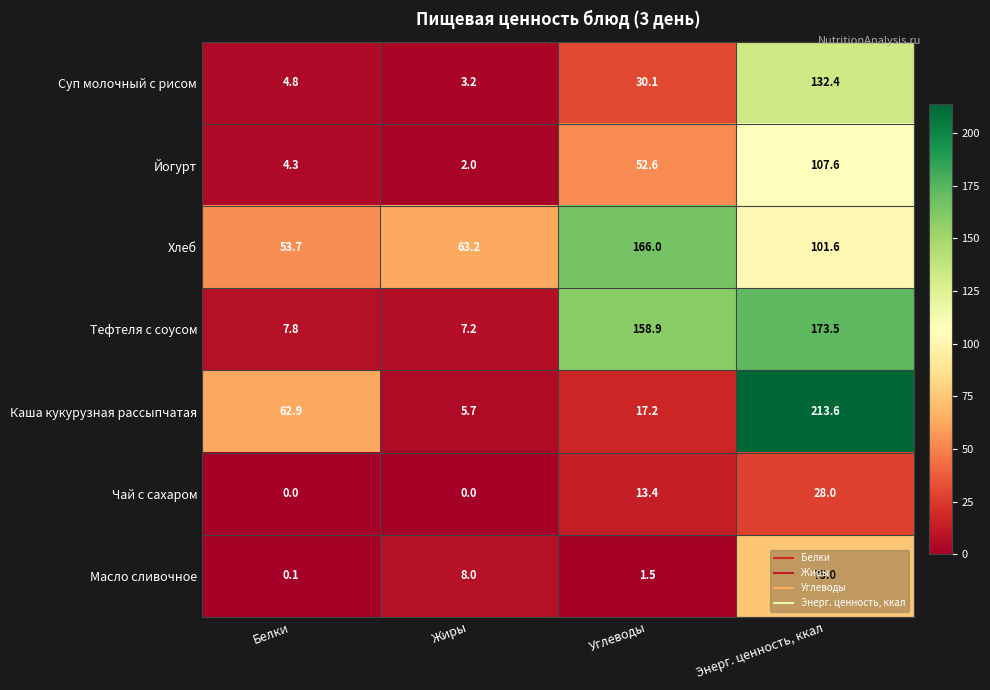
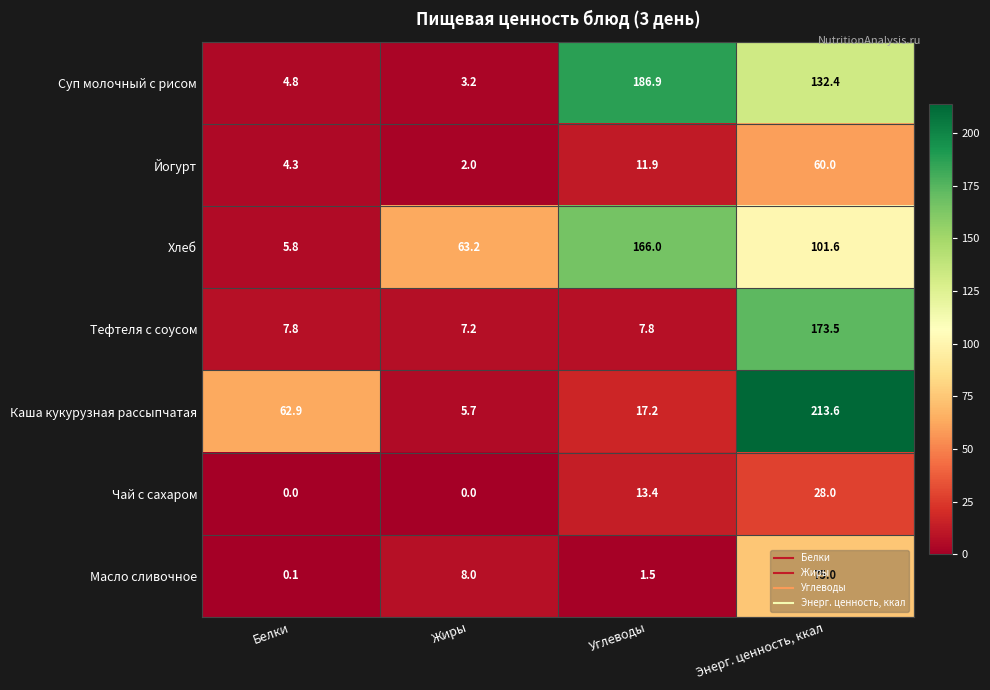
  {
    "Суп молочный с рисом": {
      "Белки": 4.8,
      "Жиры": 3.2,
-     "Углеводы": 30.1,
+     "Углеводы": 186.9,
      "Энерг. ценность, ккал": 132.4
    },
    "Йогурт": {
      "Белки": 4.3,
      "Жиры": 2.0,
-     "Углеводы": 52.6,
-     "Энерг. ценность, ккал": 107.6
+     "Углеводы": 11.9,
+     "Энерг. ценность, ккал": 60.0
    },
    "Хлеб": {
-     "Белки": 53.7,
+     "Белки": 5.8,
      "Жиры": 63.2,
      "Углеводы": 166.0,
      "Энерг. ценность, ккал": 101.6
    },
    "Тефтеля с соусом": {
      "Белки": 7.8,
      "Жиры": 7.2,
-     "Углеводы": 158.9,
+     "Углеводы": 7.8,
      "Энерг. ценность, ккал": 173.5
    },
    "Каша кукурузная рассыпчатая": {
      "Белки": 62.9,
      "Жиры": 5.7,
      "Углеводы": 17.2,
      "Энерг. ценность, ккал": 213.6
    },
    "Чай с сахаром": {
      "Белки": 0.0,
      "Жиры": 0.0,
      "Углеводы": 13.4,
      "Энерг. ценность, ккал": 28.0
    },
    "Масло сливочное": {
      "Белки": 0.1,
      "Жиры": 8.0,
      "Углеводы": 1.5
    }
  }
